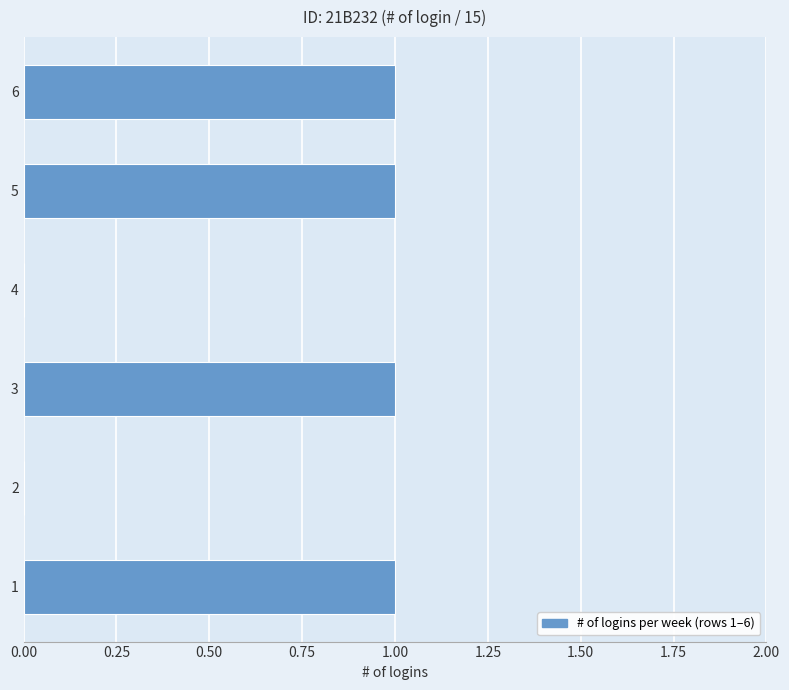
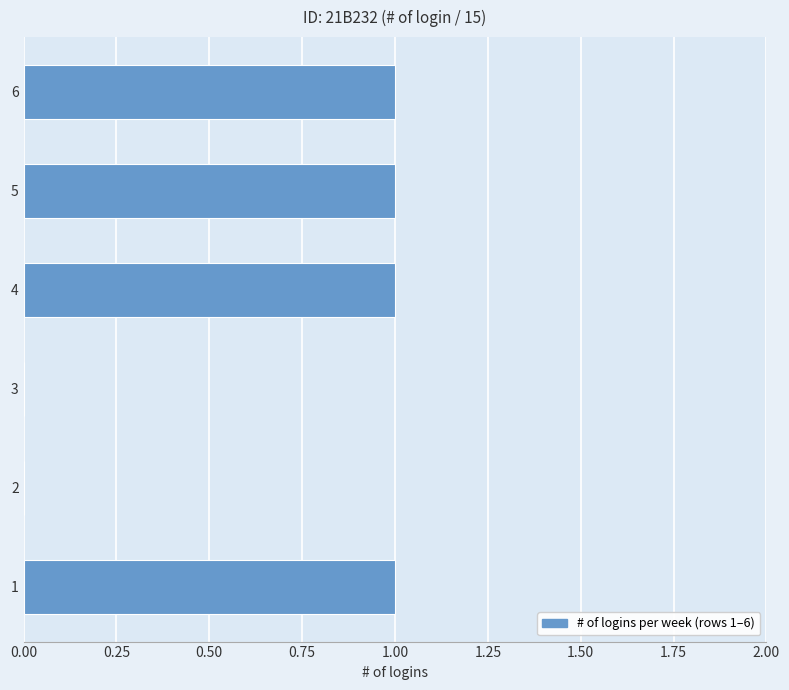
  {
    "6": 1,
    "5": 1,
-   "4": 0,
-   "3": 1,
+   "4": 1,
+   "3": 0,
    "2": 0,
    "1": 1
  }
